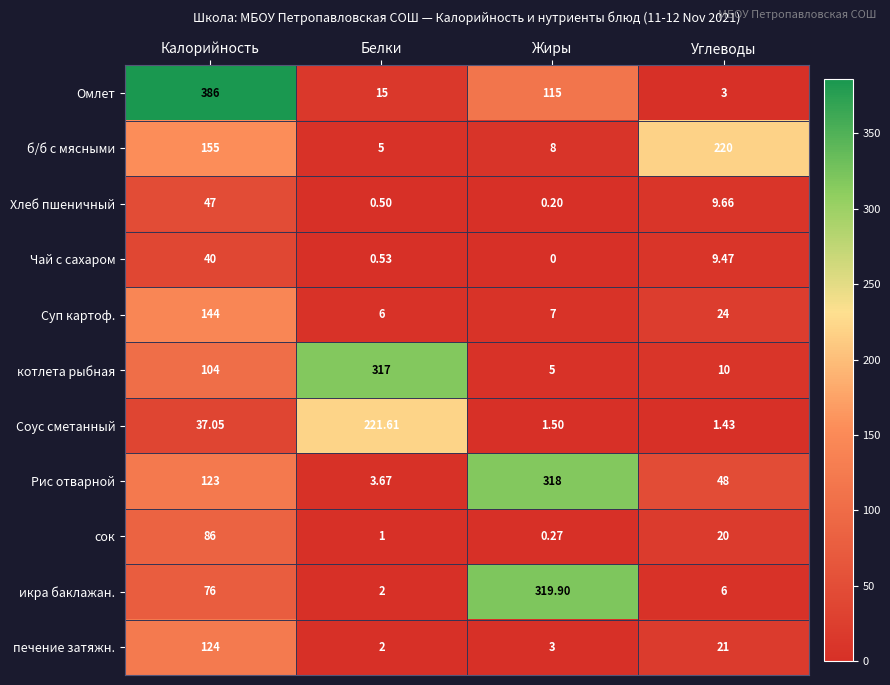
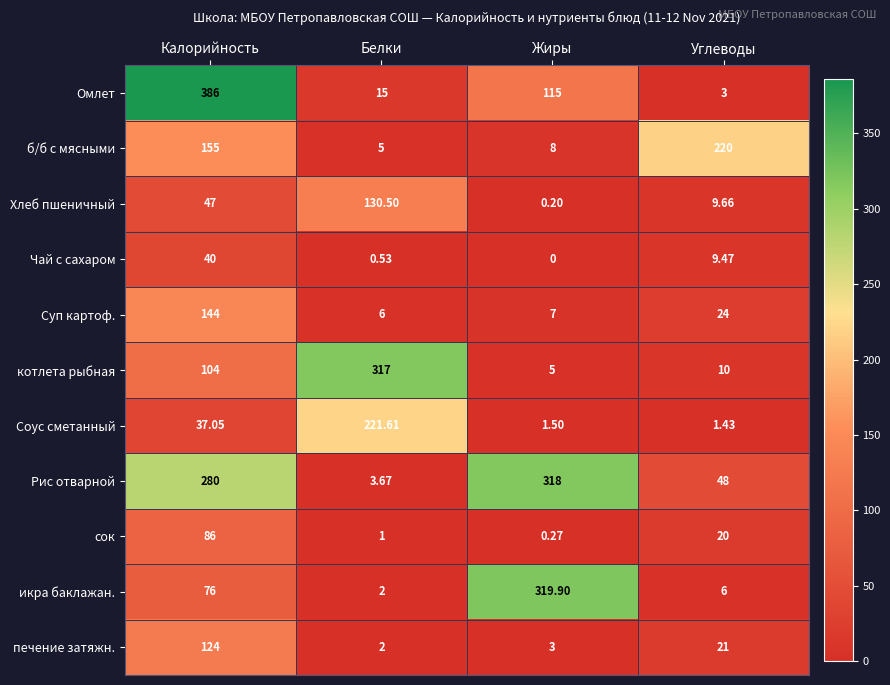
  {
    "Омлет": {
      "Калорийность": 386,
      "Белки": 15,
      "Жиры": 115,
      "Углеводы": 3
    },
    "б/б с мясными": {
      "Калорийность": 155,
      "Белки": 5,
      "Жиры": 8,
      "Углеводы": 220
    },
    "Хлеб пшеничный": {
      "Калорийность": 47,
-     "Белки": 0.50,
+     "Белки": 130.50,
      "Жиры": 0.20,
      "Углеводы": 9.66
    },
    "Чай с сахаром": {
      "Калорийность": 40,
      "Белки": 0.53,
      "Жиры": 0,
      "Углеводы": 9.47
    },
    "Суп картоф.": {
      "Калорийность": 144,
      "Белки": 6,
      "Жиры": 7,
      "Углеводы": 24
    },
    "котлета рыбная": {
      "Калорийность": 104,
      "Белки": 317,
      "Жиры": 5,
      "Углеводы": 10
    },
    "Соус сметанный": {
      "Калорийность": 37.05,
      "Белки": 221.61,
      "Жиры": 1.50,
      "Углеводы": 1.43
    },
    "Рис отварной": {
-     "Калорийность": 123,
+     "Калорийность": 280,
      "Белки": 3.67,
      "Жиры": 318,
      "Углеводы": 48
    },
    "сок": {
      "Калорийность": 86,
      "Белки": 1,
      "Жиры": 0.27,
      "Углеводы": 20
    },
    "икра баклажан.": {
      "Калорийность": 76,
      "Белки": 2,
      "Жиры": 319.90,
      "Углеводы": 6
    },
    "печение затяжн.": {
      "Калорийность": 124,
      "Белки": 2,
      "Жиры": 3,
      "Углеводы": 21
    }
  }
